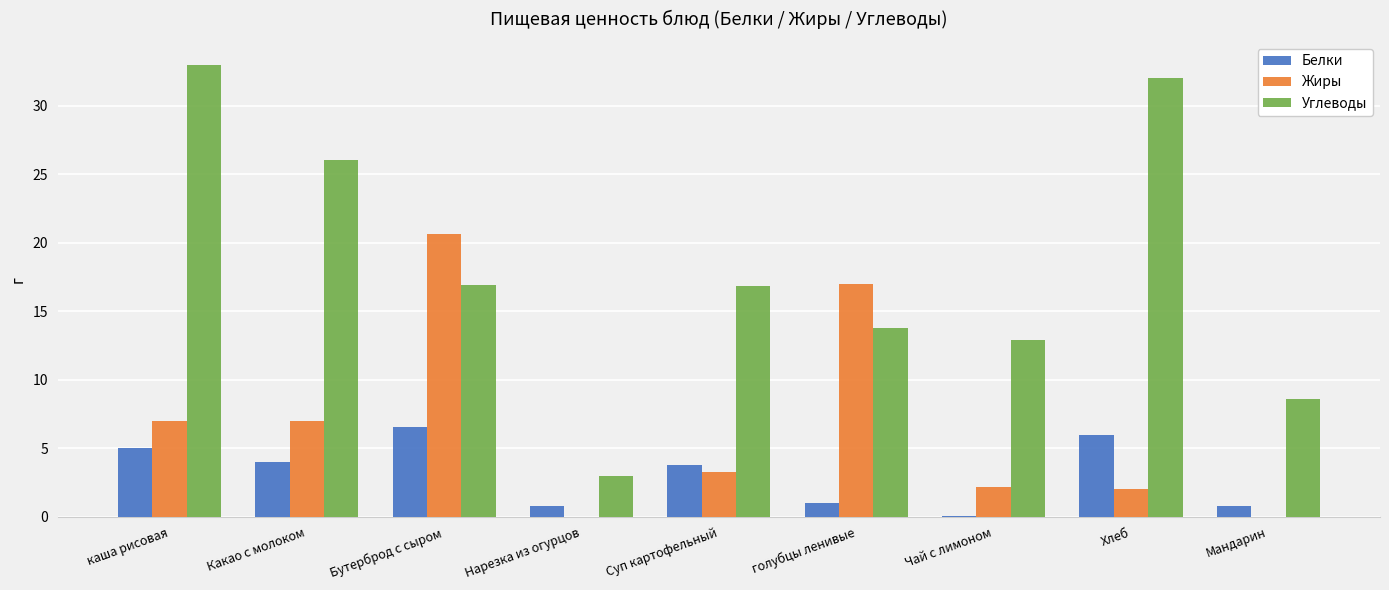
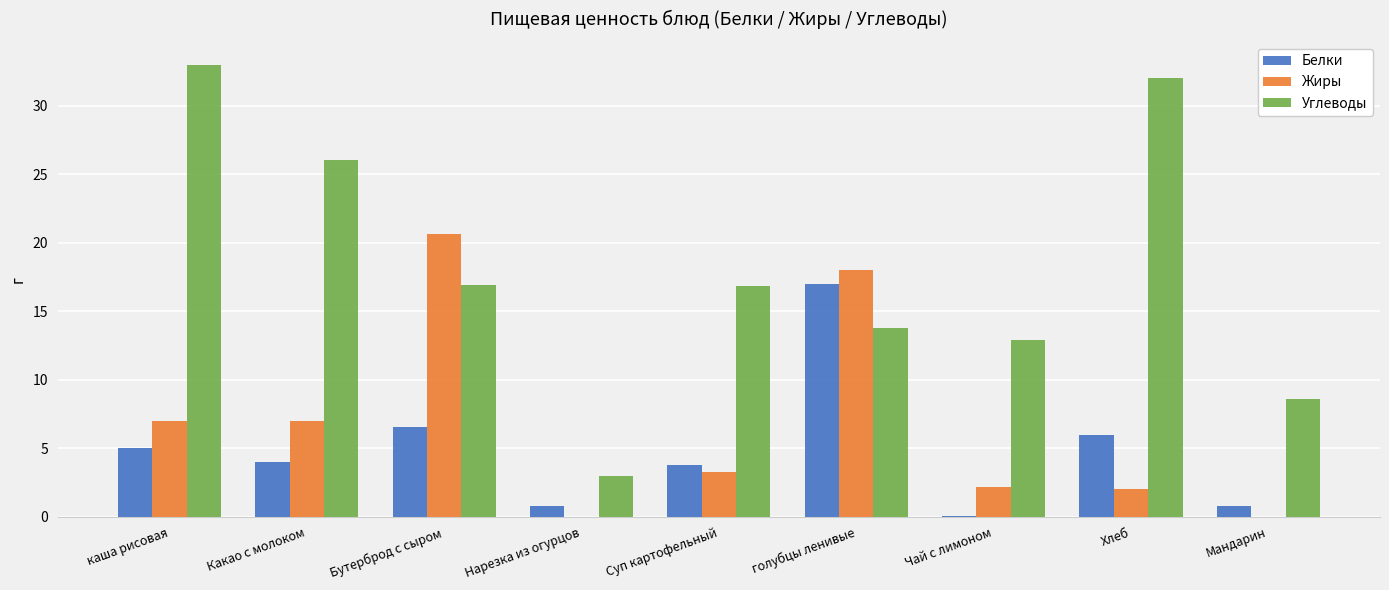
  {
    "Белки": {
      "каша рисовая": 5,
      "Какао с молоком": 4,
      "Бутерброд с сыром": 6.5,
      "Нарезка из огурцов": 0.8,
      "Суп картофельный": 3.8,
-     "голубцы ленивые": 1,
+     "голубцы ленивые": 17,
      "Хлеб": 6,
      "Мандарин": 0.8
    },
    "Жиры": {
      "каша рисовая": 7,
      "Какао с молоком": 7,
      "Бутерброд с сыром": 20.6,
      "Нарезка из огурцов": 0,
      "Суп картофельный": 3.3,
-     "голубцы ленивые": 17,
+     "голубцы ленивые": 18,
      "Чай с лимоном": 2,
      "Хлеб": 2,
      "Мандарин": 0
    },
    "Углеводы": {
      "каша рисовая": 33,
      "Какао с молоком": 26,
      "Бутерброд с сыром": 17,
      "Нарезка из огурцов": 3,
      "Суп картофельный": 17,
      "голубцы ленивые": 13.8,
      "Чай с лимоном": 13,
      "Хлеб": 32,
      "Мандарин": 8.6
    }
  }
